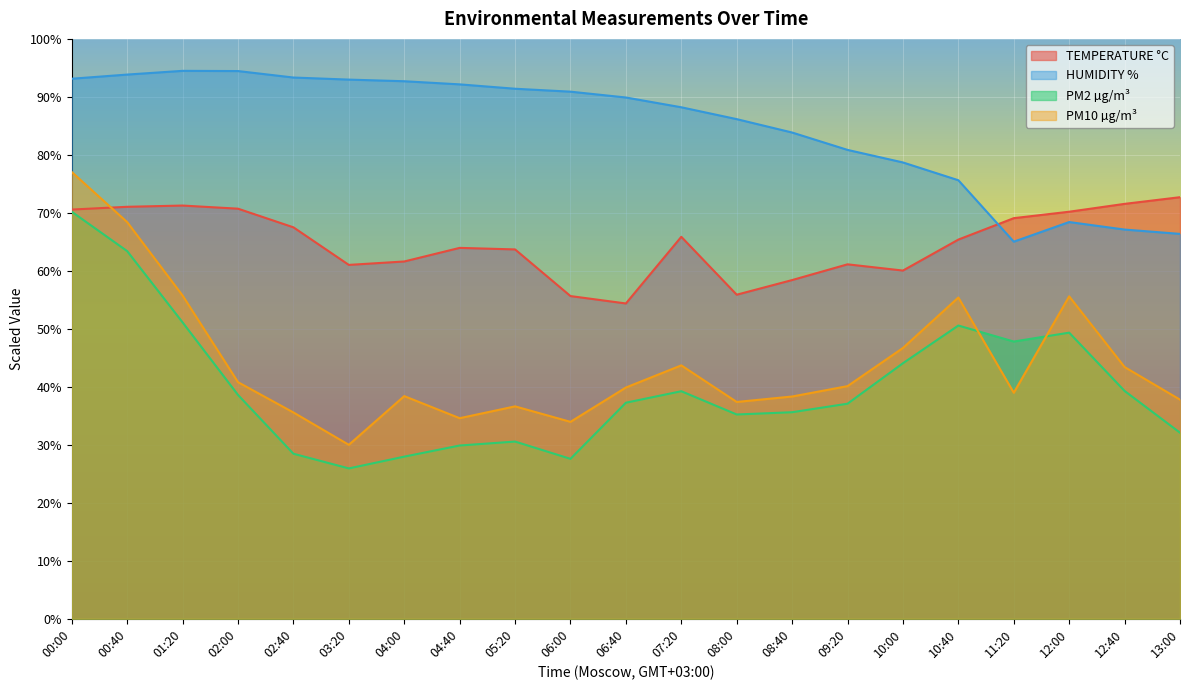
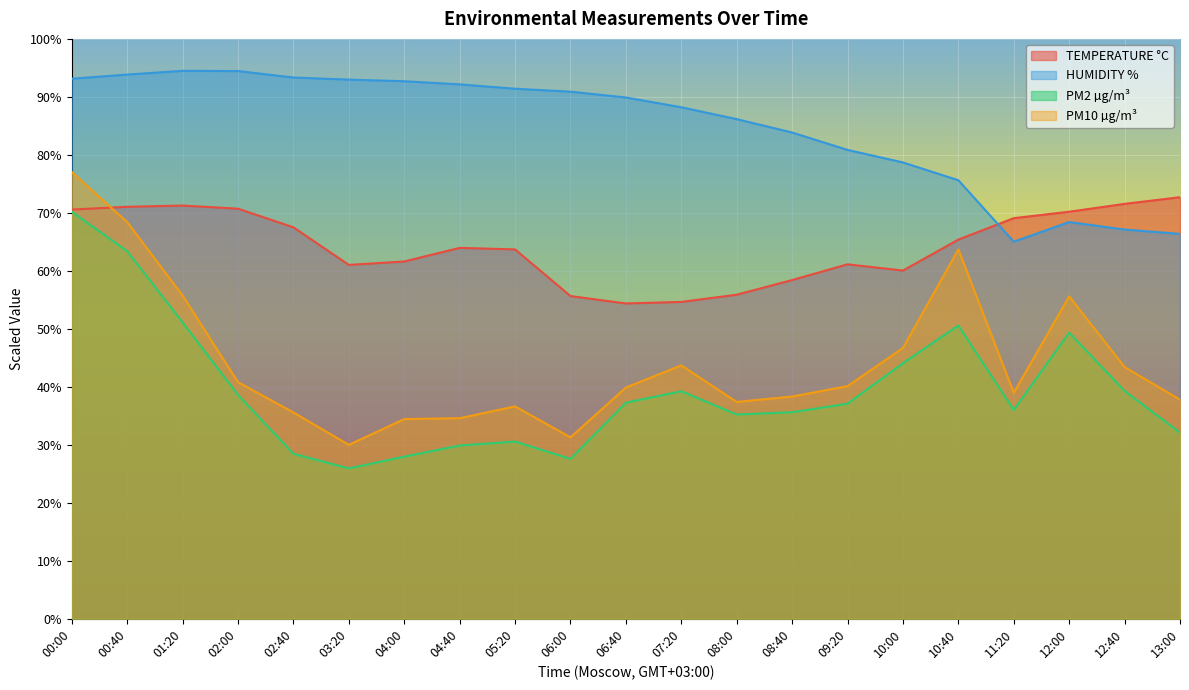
  {
    "TEMPERATURE °C": {
      "00:40": "71%",
      "01:20": "71%",
      "02:00": "71%",
      "02:40": "68%",
      "03:20": "61%",
      "04:00": "62%",
      "04:40": "64%",
      "05:20": "64%",
      "06:00": "56%",
      "06:40": "54%",
-     "07:20": "66%",
+     "07:20": "55%",
      "08:00": "56%",
      "08:40": "58%",
      "09:20": "61%",
      "10:00": "60%",
      "10:40": "65%",
      "11:20": "69%",
      "12:00": "70%",
      "12:40": "72%",
      "13:00": "73%"
    },
    "HUMIDITY %": {
      "00:00": "93%",
      "00:40": "94%",
      "01:20": "94%",
      "02:00": "94%",
      "02:40": "93%",
      "03:20": "93%",
      "04:00": "93%",
      "04:40": "92%",
      "05:20": "91%",
      "06:00": "91%",
      "06:40": "90%",
      "07:20": "88%",
      "08:00": "86%",
      "08:40": "84%",
      "09:20": "81%",
      "10:00": "79%",
      "10:40": "76%",
      "11:20": "65%",
      "12:00": "68%",
      "12:40": "67%",
      "13:00": "66%"
    },
    "PM2 µg/m³": {
      "00:40": "63%",
      "01:20": "51%",
      "02:00": "39%",
      "02:40": "28%",
      "03:20": "26%",
      "04:00": "28%",
      "04:40": "30%",
      "05:20": "31%",
      "06:00": "28%",
      "06:40": "37%",
      "07:20": "39%",
      "08:00": "35%",
      "08:40": "36%",
      "09:20": "37%",
      "10:00": "44%",
      "10:40": "51%",
-     "11:20": "48%",
+     "11:20": "36%",
      "12:00": "49%",
      "12:40": "39%",
      "13:00": "32%"
    },
    "PM10 µg/m³": {
      "00:00": "77%",
      "00:40": "68%",
      "01:20": "56%",
      "02:00": "41%",
      "02:40": "36%",
      "03:20": "30%",
-     "04:00": "38%",
+     "04:00": "34%",
      "04:40": "35%",
      "05:20": "37%",
-     "06:00": "34%",
+     "06:00": "31%",
      "06:40": "40%",
      "07:20": "44%",
      "08:00": "37%",
      "08:40": "38%",
      "09:20": "40%",
      "10:00": "47%",
-     "10:40": "55%",
+     "10:40": "64%",
      "11:20": "39%",
      "12:00": "56%",
      "12:40": "43%",
      "13:00": "38%"
    }
  }
